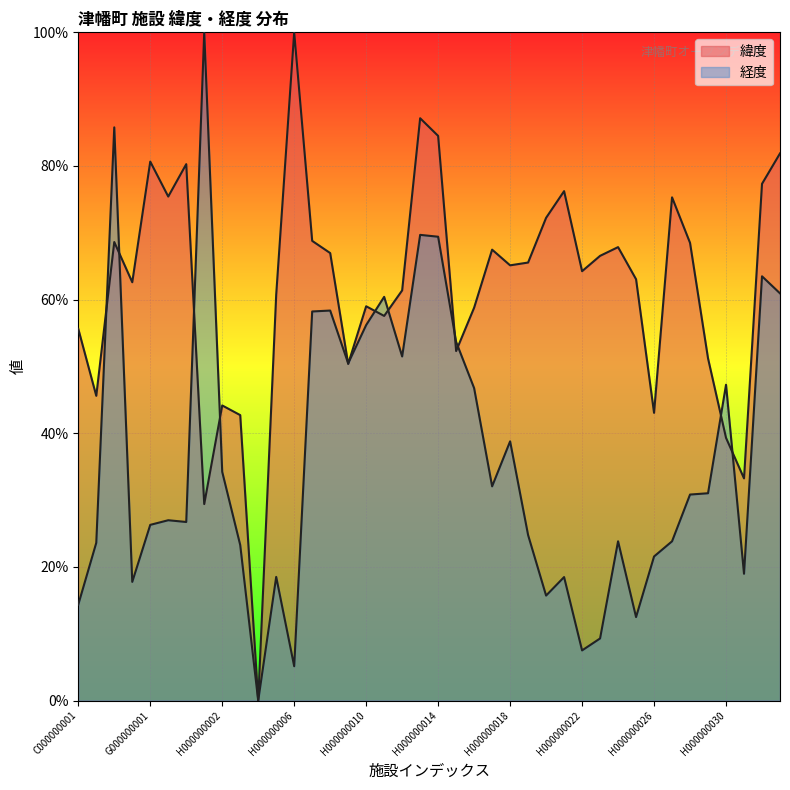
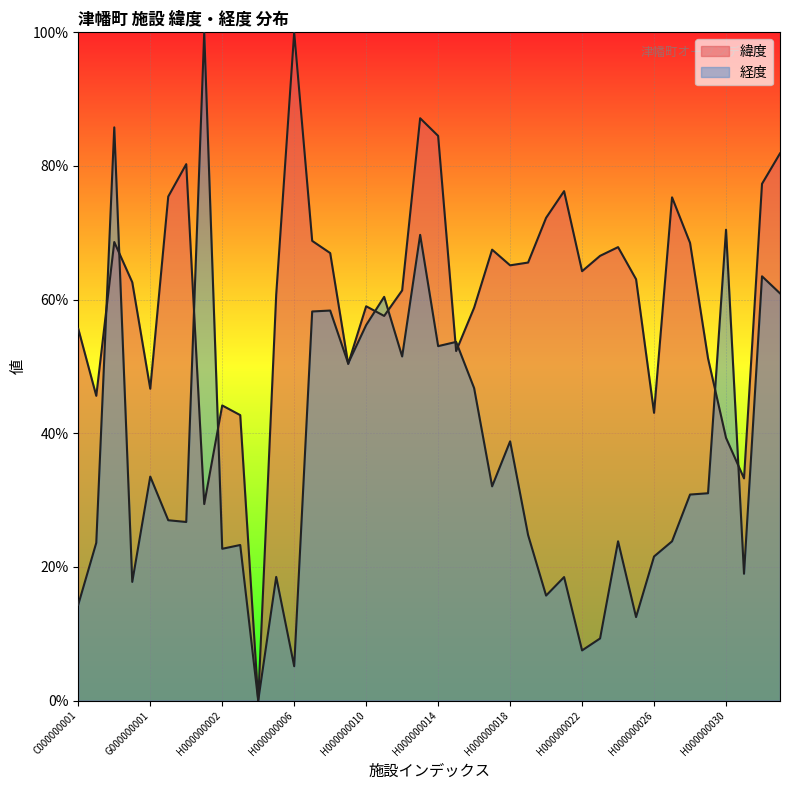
  {
    "緯度": {
      "C000000001": "56%",
-     "G000000001": "81%",
+     "G000000001": "47%",
      "H000000002": "44%",
      "H000000006": "100%",
      "H000000010": "59%",
      "H000000014": "85%",
      "H000000018": "65%",
      "H000000022": "64%",
      "H000000026": "43%",
      "H000000030": "39%"
    },
    "経度": {
      "C000000001": "14%",
-     "G000000001": "26%",
-     "H000000002": "34%",
+     "G000000001": "34%",
+     "H000000002": "23%",
      "H000000006": "5%",
      "H000000010": "56%",
-     "H000000014": "69%",
+     "H000000014": "53%",
      "H000000018": "39%",
      "H000000022": "8%",
      "H000000026": "22%",
-     "H000000030": "47%"
+     "H000000030": "70%"
    }
  }
